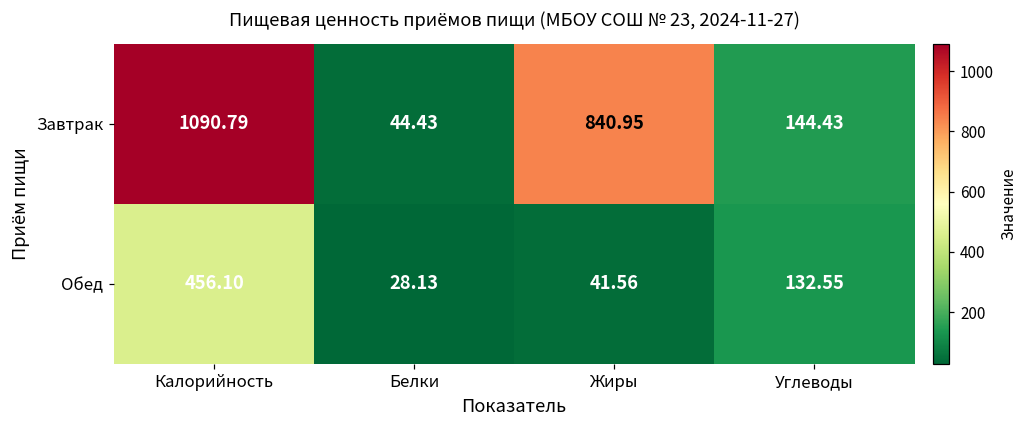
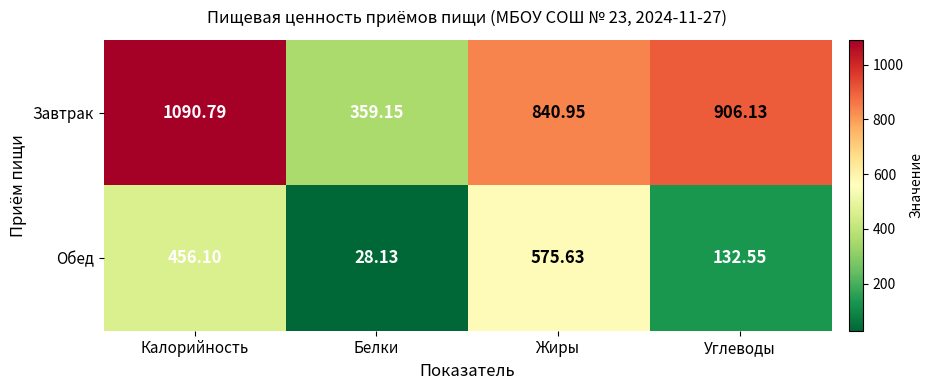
  {
    "Завтрак": {
      "Калорийность": 1090.79,
-     "Белки": 44.43,
+     "Белки": 359.15,
      "Жиры": 840.95,
-     "Углеводы": 144.43
+     "Углеводы": 906.13
    },
    "Обед": {
      "Калорийность": 456.10,
      "Белки": 28.13,
-     "Жиры": 41.56,
+     "Жиры": 575.63,
      "Углеводы": 132.55
    }
  }
